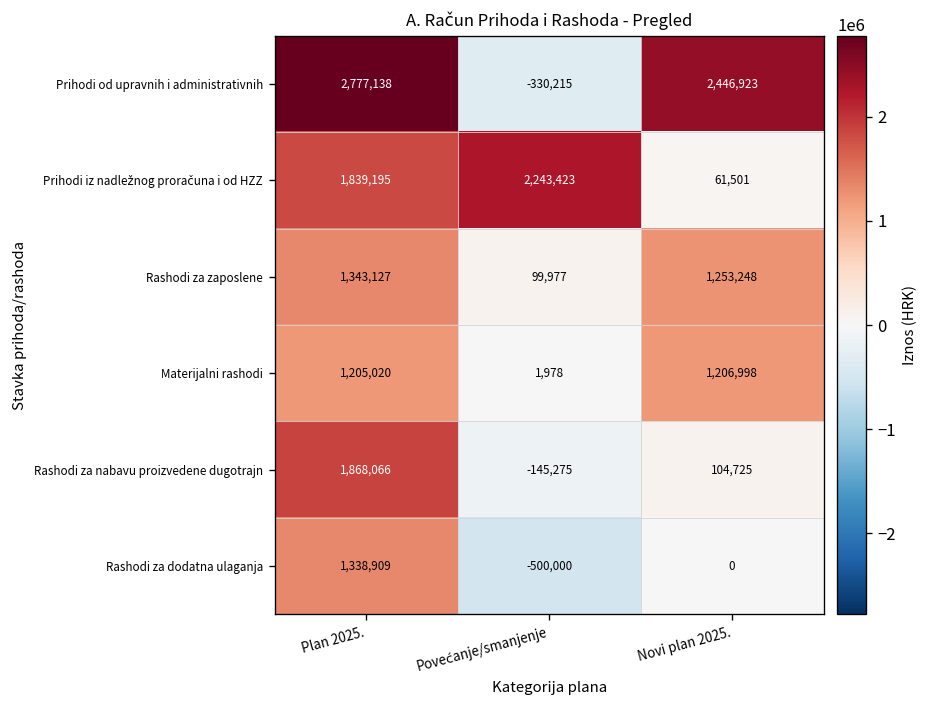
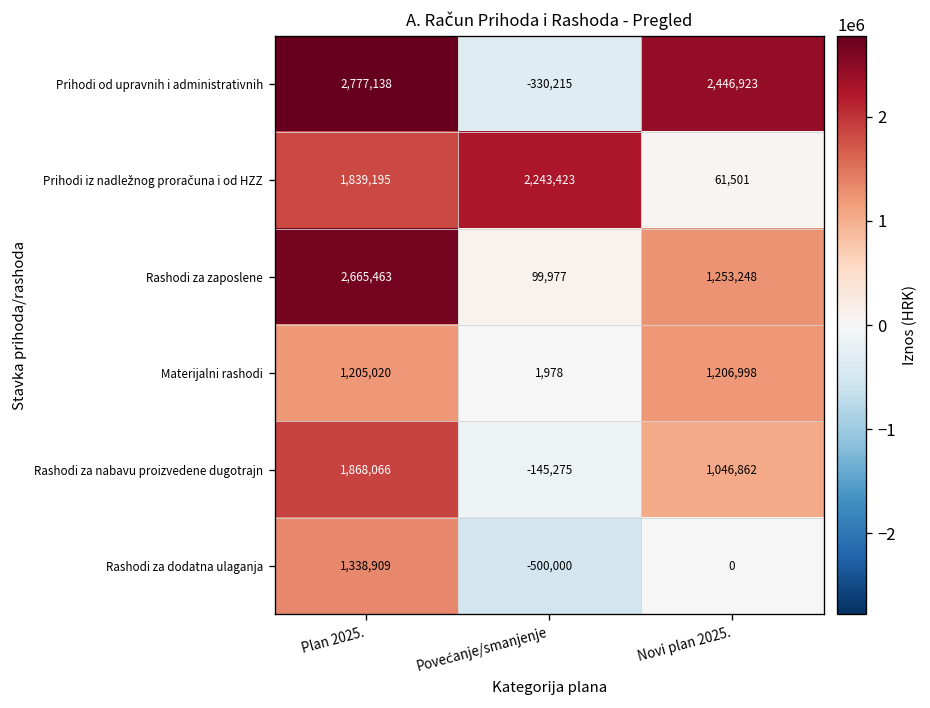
  {
    "Prihodi od upravnih i administrativnih": {
      "Plan 2025.": "2,777,138",
      "Povećanje/smanjenje": "-330,215",
      "Novi plan 2025.": "2,446,923"
    },
    "Prihodi iz nadležnog proračuna i od HZZ": {
      "Plan 2025.": "1,839,195",
      "Povećanje/smanjenje": "2,243,423",
      "Novi plan 2025.": "61,501"
    },
    "Rashodi za zaposlene": {
-     "Plan 2025.": "1,343,127",
+     "Plan 2025.": "2,665,463",
      "Povećanje/smanjenje": "99,977",
      "Novi plan 2025.": "1,253,248"
    },
    "Materijalni rashodi": {
      "Plan 2025.": "1,205,020",
      "Povećanje/smanjenje": "1,978",
      "Novi plan 2025.": "1,206,998"
    },
    "Rashodi za nabavu proizvedene dugotrajn": {
      "Plan 2025.": "1,868,066",
      "Povećanje/smanjenje": "-145,275",
-     "Novi plan 2025.": "104,725"
+     "Novi plan 2025.": "1,046,862"
    },
    "Rashodi za dodatna ulaganja": {
      "Plan 2025.": "1,338,909",
      "Povećanje/smanjenje": "-500,000",
      "Novi plan 2025.": "0"
    }
  }
